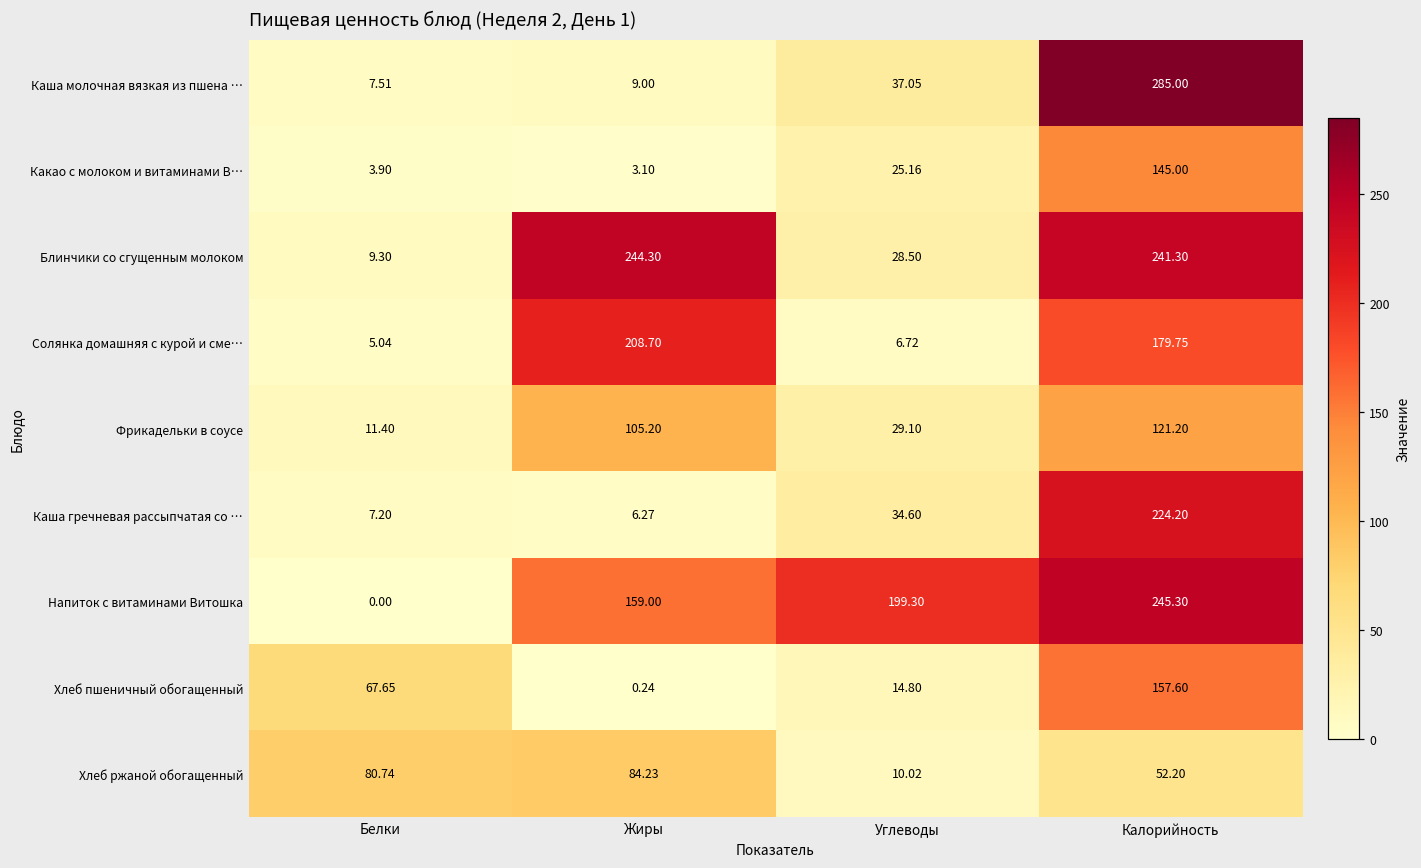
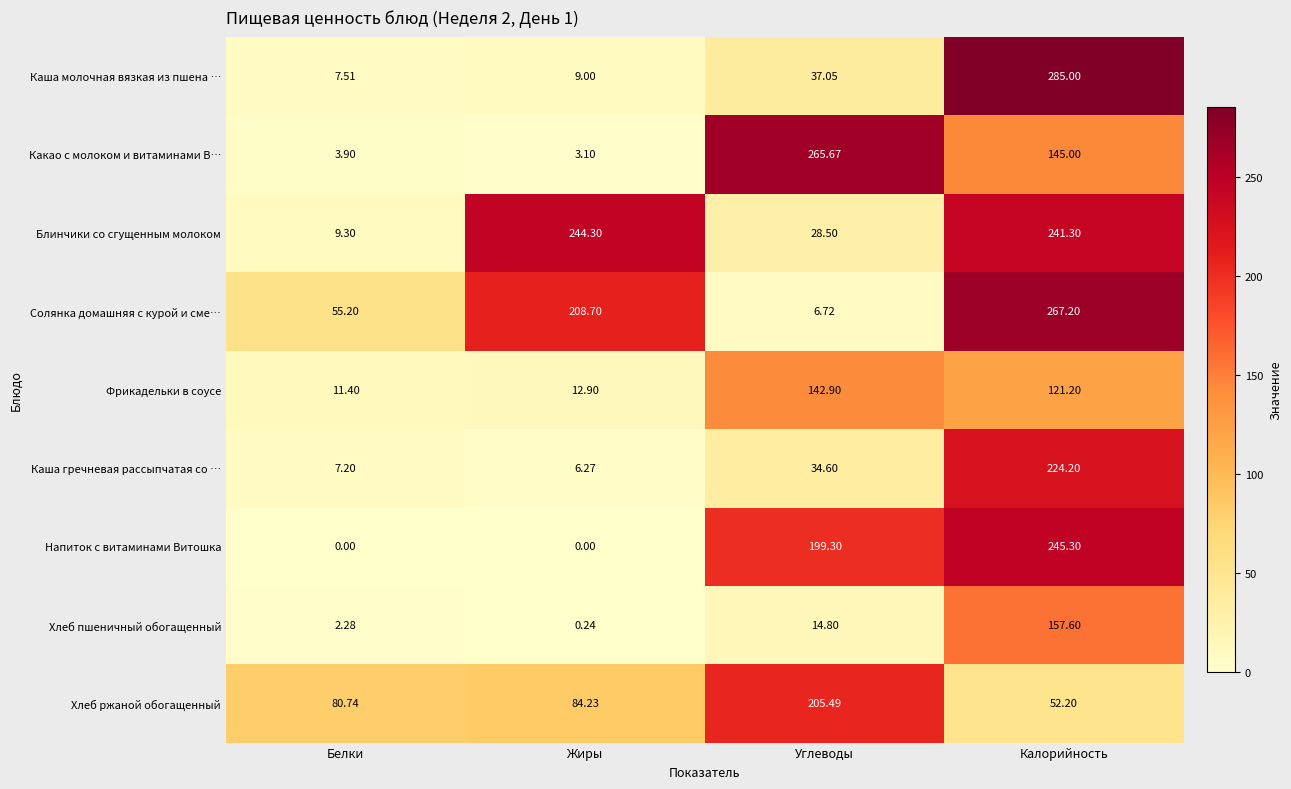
  {
    "Каша молочная вязкая из пшена …": {
      "Белки": 7.51,
      "Жиры": 9.00,
      "Углеводы": 37.05,
      "Калорийность": 285.00
    },
    "Какао с молоком и витаминами В…": {
      "Белки": 3.90,
      "Жиры": 3.10,
-     "Углеводы": 25.16,
+     "Углеводы": 265.67,
      "Калорийность": 145.00
    },
    "Блинчики со сгущенным молоком": {
      "Белки": 9.30,
      "Жиры": 244.30,
      "Углеводы": 28.50,
      "Калорийность": 241.30
    },
    "Солянка домашняя с курой и сме…": {
-     "Белки": 5.04,
+     "Белки": 55.20,
      "Жиры": 208.70,
      "Углеводы": 6.72,
-     "Калорийность": 179.75
+     "Калорийность": 267.20
    },
    "Фрикадельки в соусе": {
      "Белки": 11.40,
-     "Жиры": 105.20,
-     "Углеводы": 29.10,
+     "Жиры": 12.90,
+     "Углеводы": 142.90,
      "Калорийность": 121.20
    },
    "Каша гречневая рассыпчатая со …": {
      "Белки": 7.20,
      "Жиры": 6.27,
      "Углеводы": 34.60,
      "Калорийность": 224.20
    },
    "Напиток с витаминами Витошка": {
      "Белки": 0.00,
-     "Жиры": 159.00,
+     "Жиры": 0.00,
      "Углеводы": 199.30,
      "Калорийность": 245.30
    },
    "Хлеб пшеничный обогащенный": {
-     "Белки": 67.65,
+     "Белки": 2.28,
      "Жиры": 0.24,
      "Углеводы": 14.80,
      "Калорийность": 157.60
    },
    "Хлеб ржаной обогащенный": {
      "Белки": 80.74,
      "Жиры": 84.23,
-     "Углеводы": 10.02,
+     "Углеводы": 205.49,
      "Калорийность": 52.20
    }
  }
